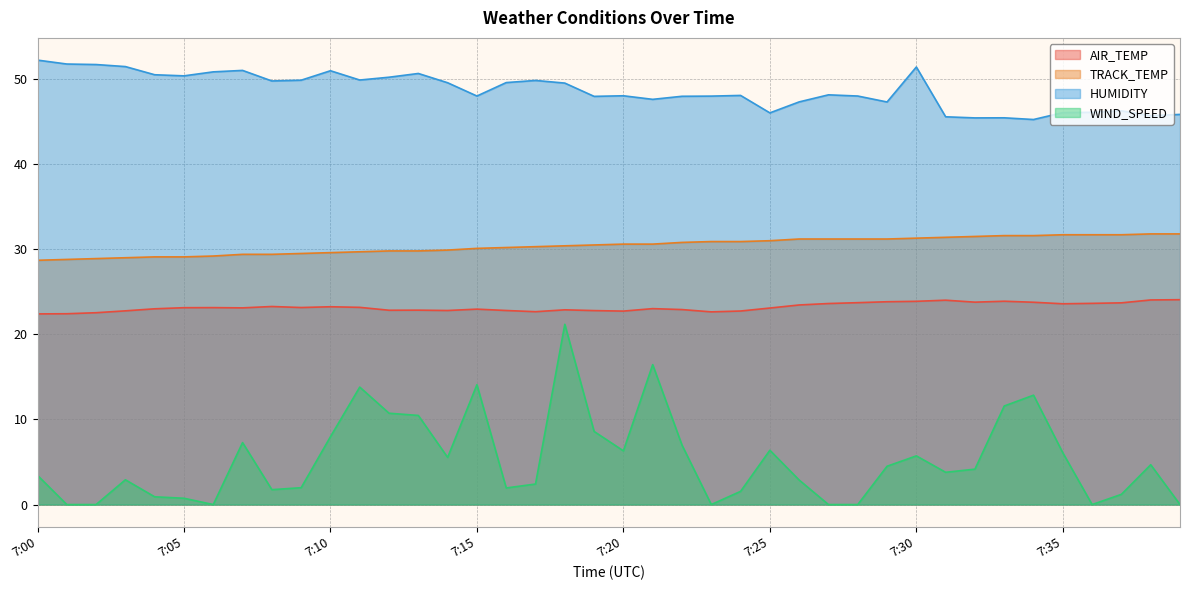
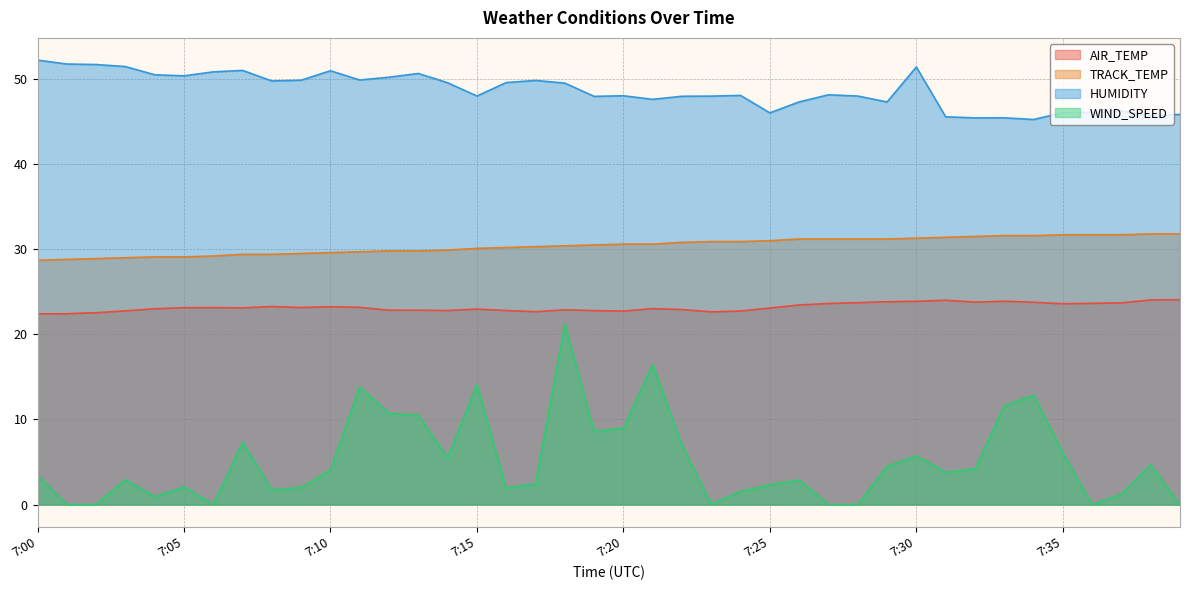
  {
    "HUMIDITY": {
      "7:00": 52,
      "7:05": 50,
      "7:10": 51,
      "7:15": 48,
      "7:20": 48,
      "7:25": 46,
      "7:30": 51
    },
    "WIND_SPEED": {
      "7:00": 3,
-     "7:05": 1,
-     "7:10": 8,
+     "7:05": 2,
+     "7:10": 4,
      "7:15": 14,
-     "7:20": 6,
-     "7:25": 6,
+     "7:20": 9,
+     "7:25": 2,
      "7:30": 6,
      "7:35": 6
    }
  }
